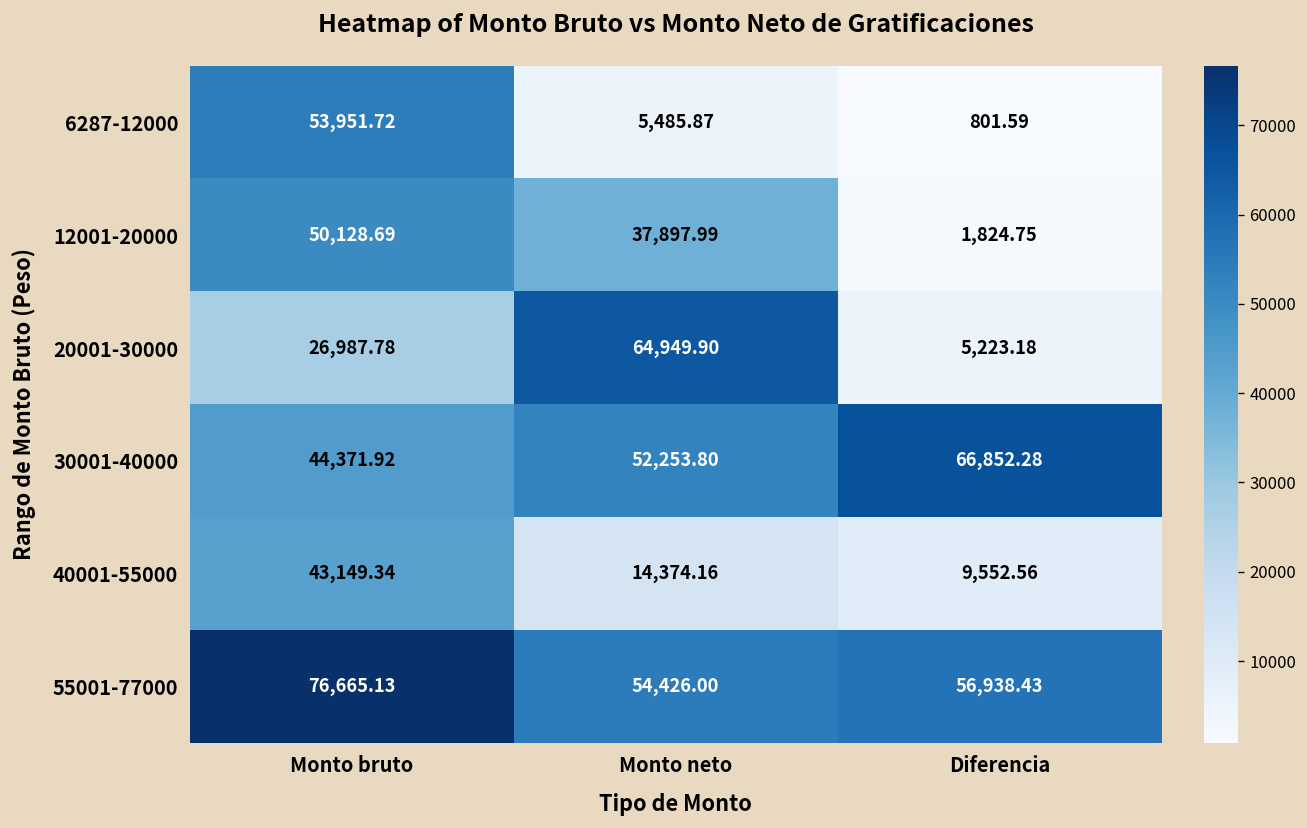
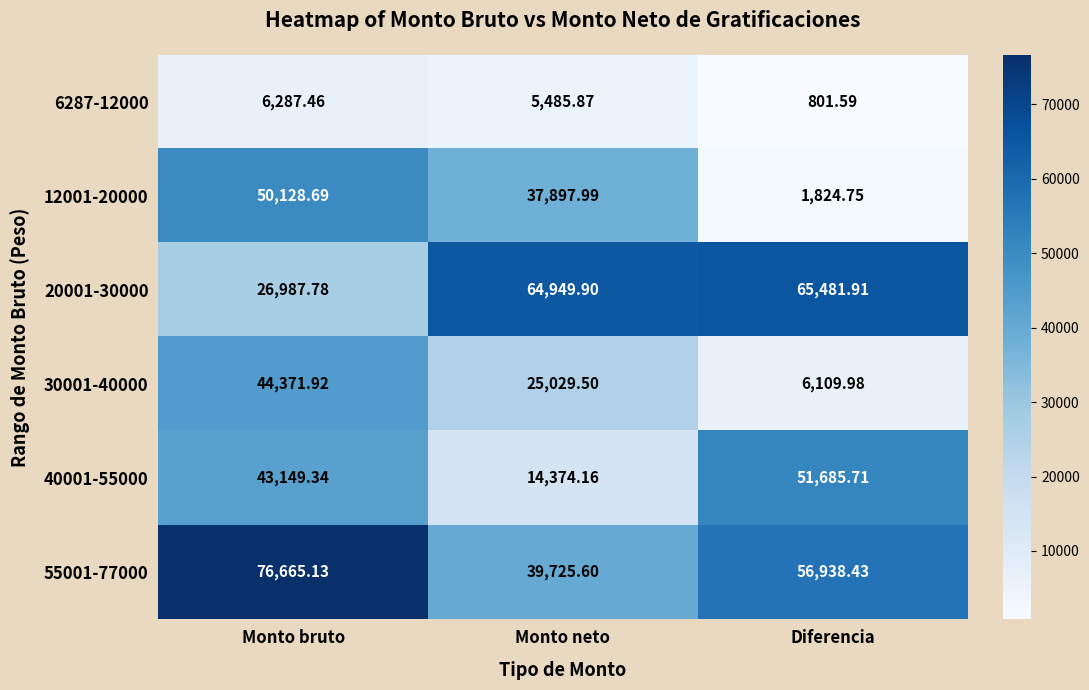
  {
    "6287-12000": {
-     "Monto bruto": "53,951.72",
+     "Monto bruto": "6,287.46",
      "Monto neto": "5,485.87",
      "Diferencia": "801.59"
    },
    "12001-20000": {
      "Monto bruto": "50,128.69",
      "Monto neto": "37,897.99",
      "Diferencia": "1,824.75"
    },
    "20001-30000": {
      "Monto bruto": "26,987.78",
      "Monto neto": "64,949.90",
-     "Diferencia": "5,223.18"
+     "Diferencia": "65,481.91"
    },
    "30001-40000": {
      "Monto bruto": "44,371.92",
-     "Monto neto": "52,253.80",
-     "Diferencia": "66,852.28"
+     "Monto neto": "25,029.50",
+     "Diferencia": "6,109.98"
    },
    "40001-55000": {
      "Monto bruto": "43,149.34",
      "Monto neto": "14,374.16",
-     "Diferencia": "9,552.56"
+     "Diferencia": "51,685.71"
    },
    "55001-77000": {
      "Monto bruto": "76,665.13",
-     "Monto neto": "54,426.00",
+     "Monto neto": "39,725.60",
      "Diferencia": "56,938.43"
    }
  }
